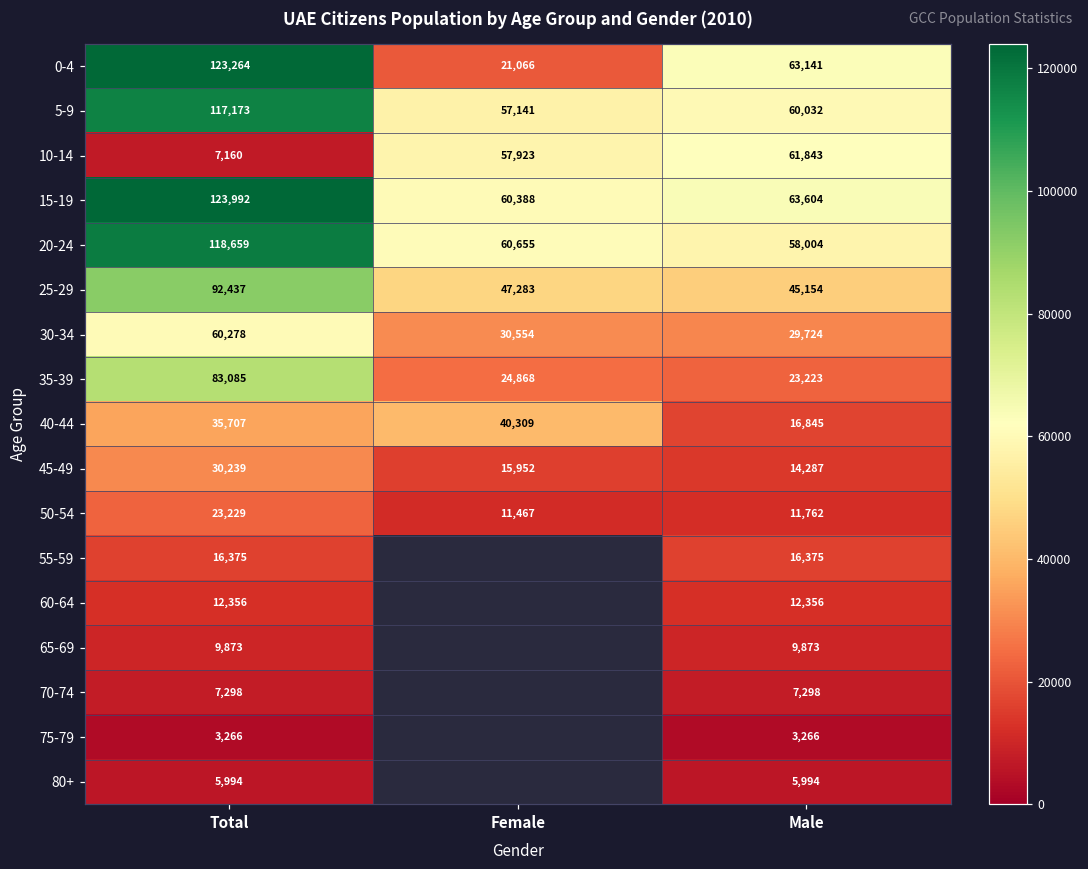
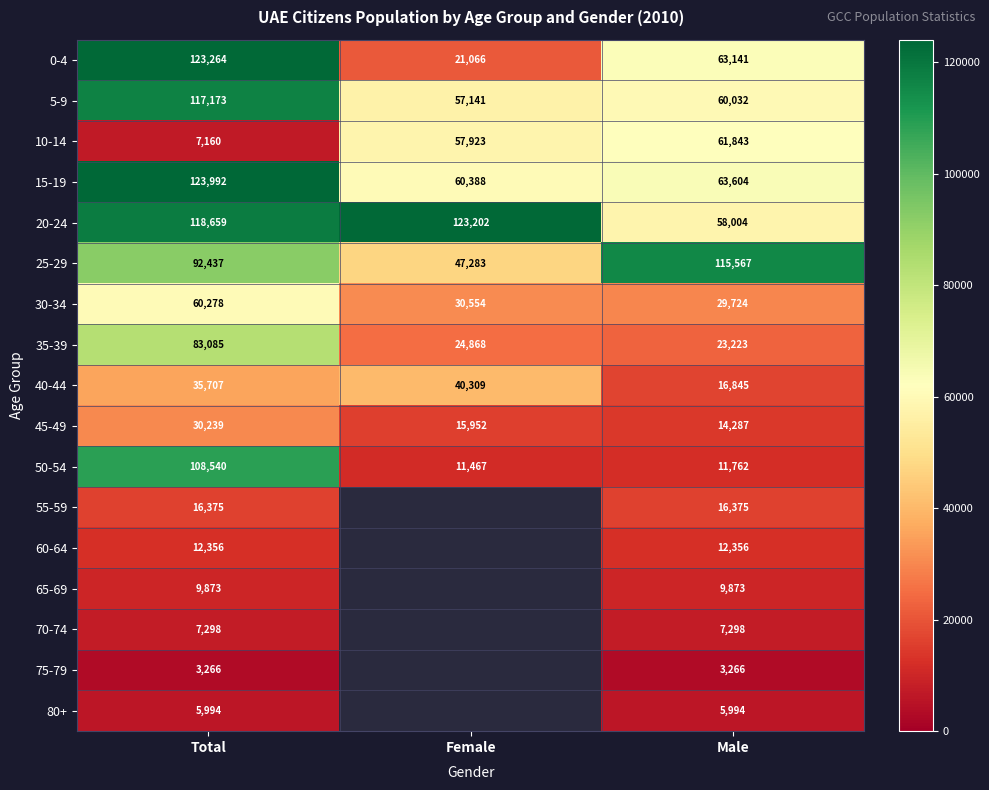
  {
    "0-4": {
      "Total": "123,264",
      "Female": "21,066",
      "Male": "63,141"
    },
    "5-9": {
      "Total": "117,173",
      "Female": "57,141",
      "Male": "60,032"
    },
    "10-14": {
      "Total": "7,160",
      "Female": "57,923",
      "Male": "61,843"
    },
    "15-19": {
      "Total": "123,992",
      "Female": "60,388",
      "Male": "63,604"
    },
    "20-24": {
      "Total": "118,659",
-     "Female": "60,655",
+     "Female": "123,202",
      "Male": "58,004"
    },
    "25-29": {
      "Total": "92,437",
      "Female": "47,283",
-     "Male": "45,154"
+     "Male": "115,567"
    },
    "30-34": {
      "Total": "60,278",
      "Female": "30,554",
      "Male": "29,724"
    },
    "35-39": {
      "Total": "83,085",
      "Female": "24,868",
      "Male": "23,223"
    },
    "40-44": {
      "Total": "35,707",
      "Female": "40,309",
      "Male": "16,845"
    },
    "45-49": {
      "Total": "30,239",
      "Female": "15,952",
      "Male": "14,287"
    },
    "50-54": {
-     "Total": "23,229",
+     "Total": "108,540",
      "Female": "11,467",
      "Male": "11,762"
    },
    "55-59": {
      "Total": "16,375",
      "Male": "16,375"
    },
    "60-64": {
      "Total": "12,356",
      "Male": "12,356"
    },
    "65-69": {
      "Total": "9,873",
      "Male": "9,873"
    },
    "70-74": {
      "Total": "7,298",
      "Male": "7,298"
    },
    "75-79": {
      "Total": "3,266",
      "Male": "3,266"
    },
    "80+": {
      "Total": "5,994",
      "Male": "5,994"
    }
  }
